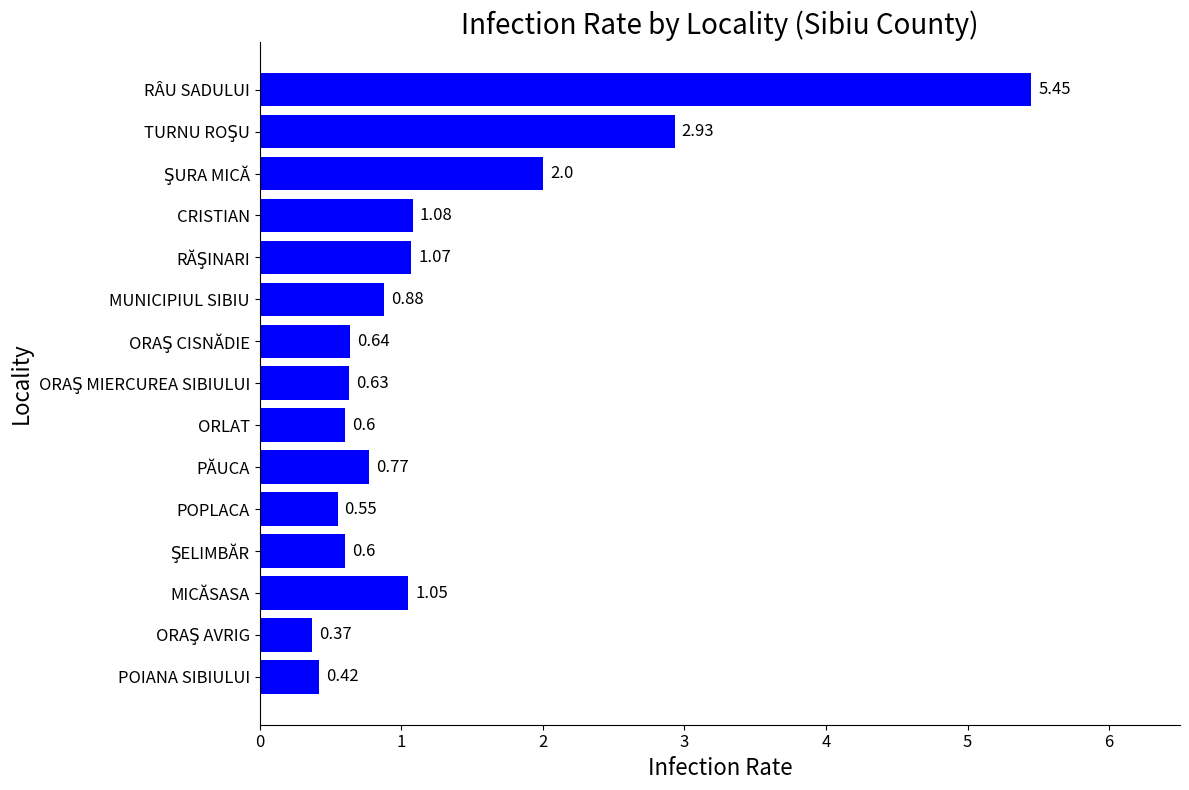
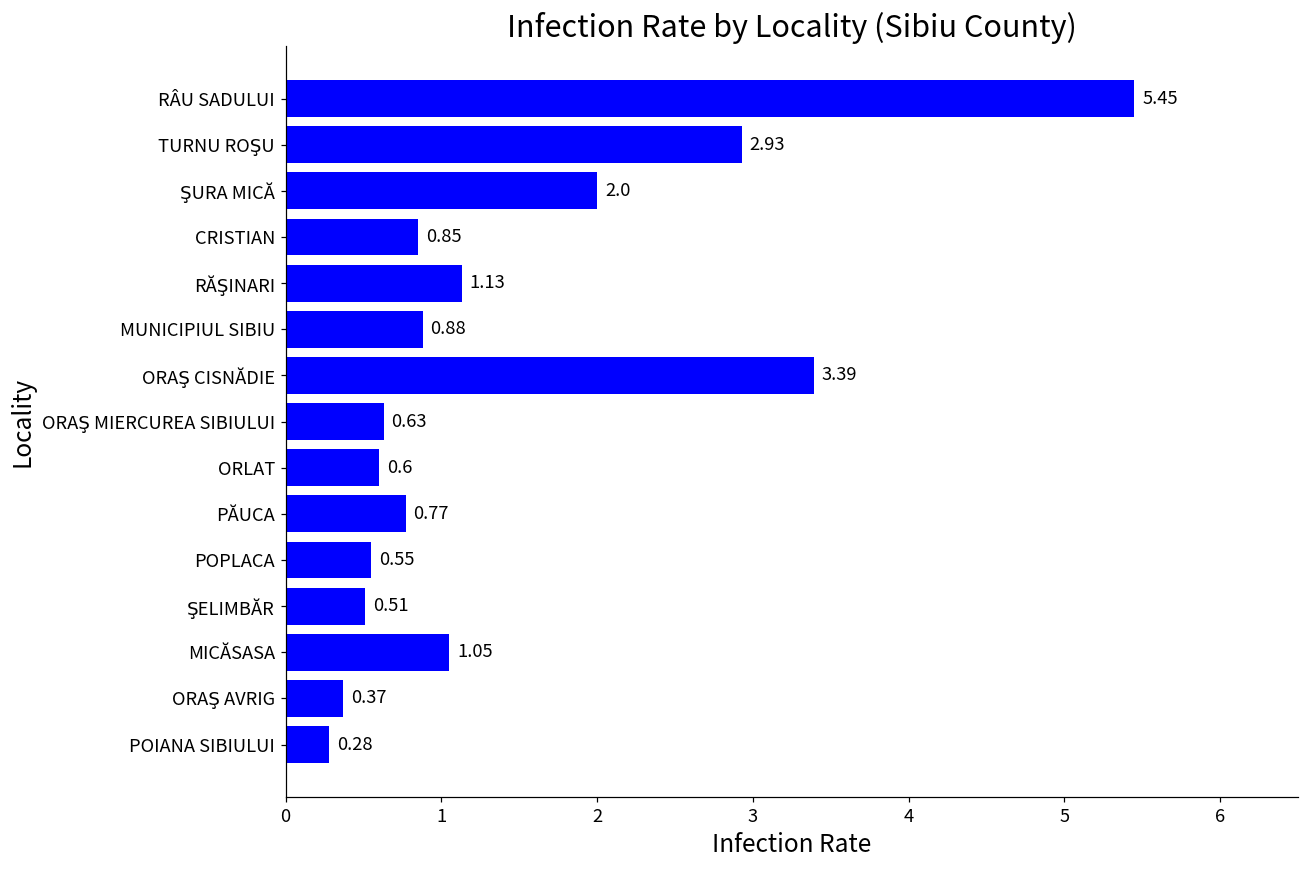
  {
    "RÂU SADULUI": 5.45,
    "TURNU ROŞU": 2.93,
    "ŞURA MICĂ": 2.0,
-   "CRISTIAN": 1.08,
-   "RĂŞINARI": 1.07,
+   "CRISTIAN": 0.85,
+   "RĂŞINARI": 1.13,
    "MUNICIPIUL SIBIU": 0.88,
-   "ORAŞ CISNĂDIE": 0.64,
+   "ORAŞ CISNĂDIE": 3.39,
    "ORAŞ MIERCUREA SIBIULUI": 0.63,
    "ORLAT": 0.6,
    "PĂUCA": 0.77,
    "POPLACA": 0.55,
-   "ŞELIMBĂR": 0.6,
+   "ŞELIMBĂR": 0.51,
    "MICĂSASA": 1.05,
    "ORAŞ AVRIG": 0.37,
-   "POIANA SIBIULUI": 0.42
+   "POIANA SIBIULUI": 0.28
  }
